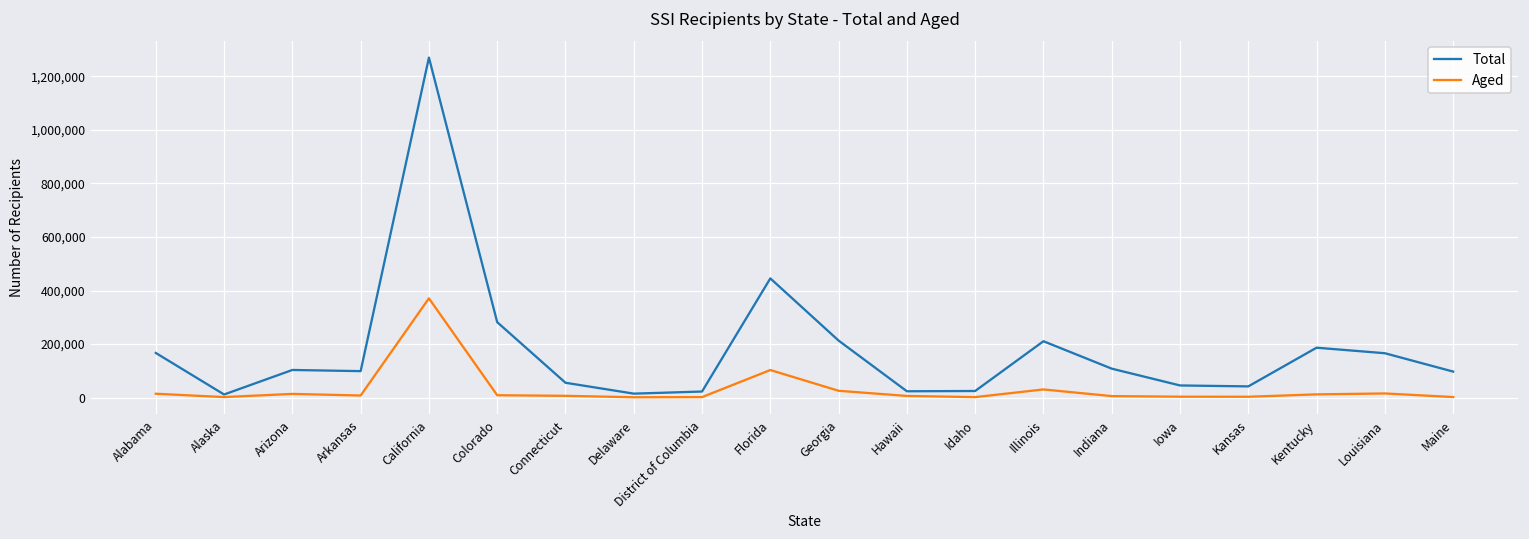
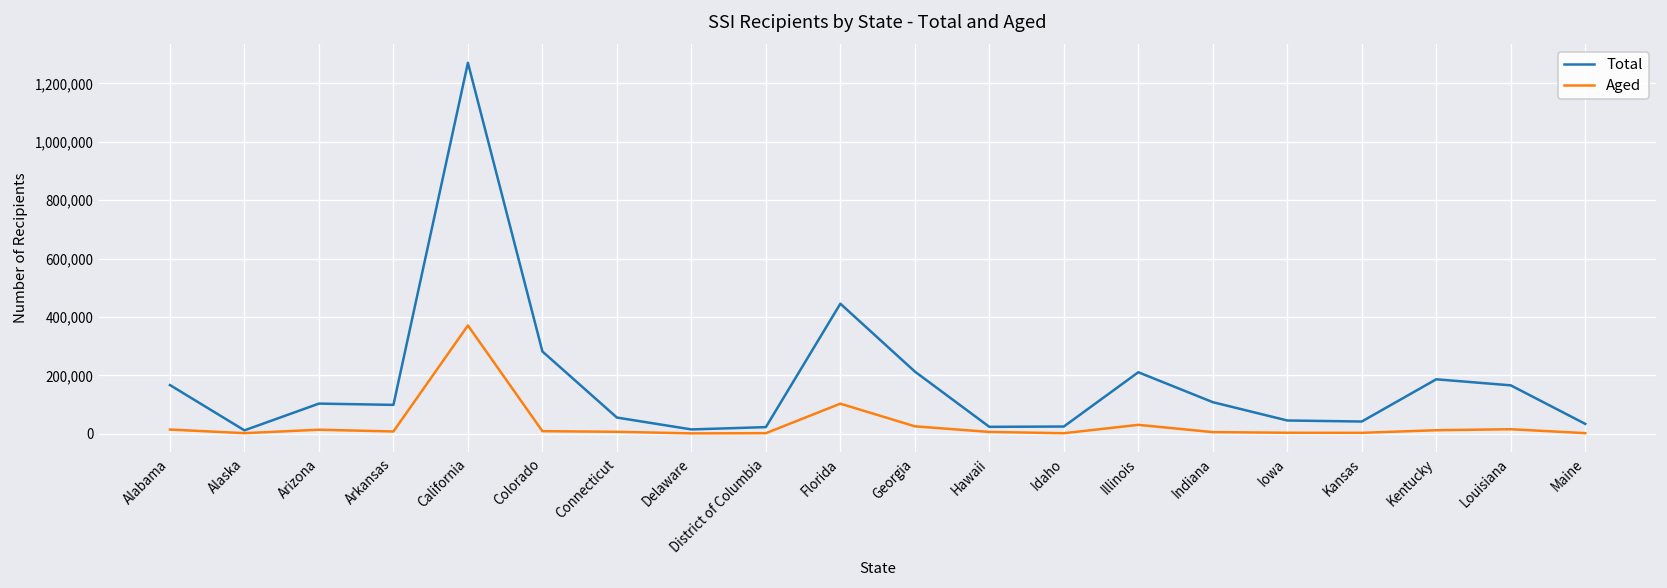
  {
    "Total": {
      "Alabama": "170,000",
      "Arizona": "100,000",
      "Arkansas": "100,000",
      "California": "1,270,000",
      "Colorado": "280,000",
      "Connecticut": "60,000",
      "Delaware": "10,000",
      "District of Columbia": "20,000",
      "Florida": "450,000",
      "Georgia": "210,000",
      "Hawaii": "20,000",
      "Idaho": "20,000",
      "Illinois": "210,000",
      "Indiana": "110,000",
      "Iowa": "50,000",
      "Kansas": "40,000",
      "Kentucky": "190,000",
      "Louisiana": "170,000",
-     "Maine": "100,000"
+     "Maine": "30,000"
    },
    "Aged": {
      "Alabama": "10,000",
      "Arizona": "10,000",
      "Arkansas": "10,000",
      "California": "370,000",
      "Colorado": "10,000",
      "Connecticut": "10,000",
      "Delaware": "0",
      "District of Columbia": "0",
      "Florida": "100,000",
      "Georgia": "30,000",
      "Hawaii": "10,000",
      "Idaho": "0",
      "Illinois": "30,000",
      "Indiana": "10,000",
      "Iowa": "0",
      "Kansas": "0",
      "Kentucky": "10,000",
      "Louisiana": "20,000",
      "Maine": "0"
    }
  }
